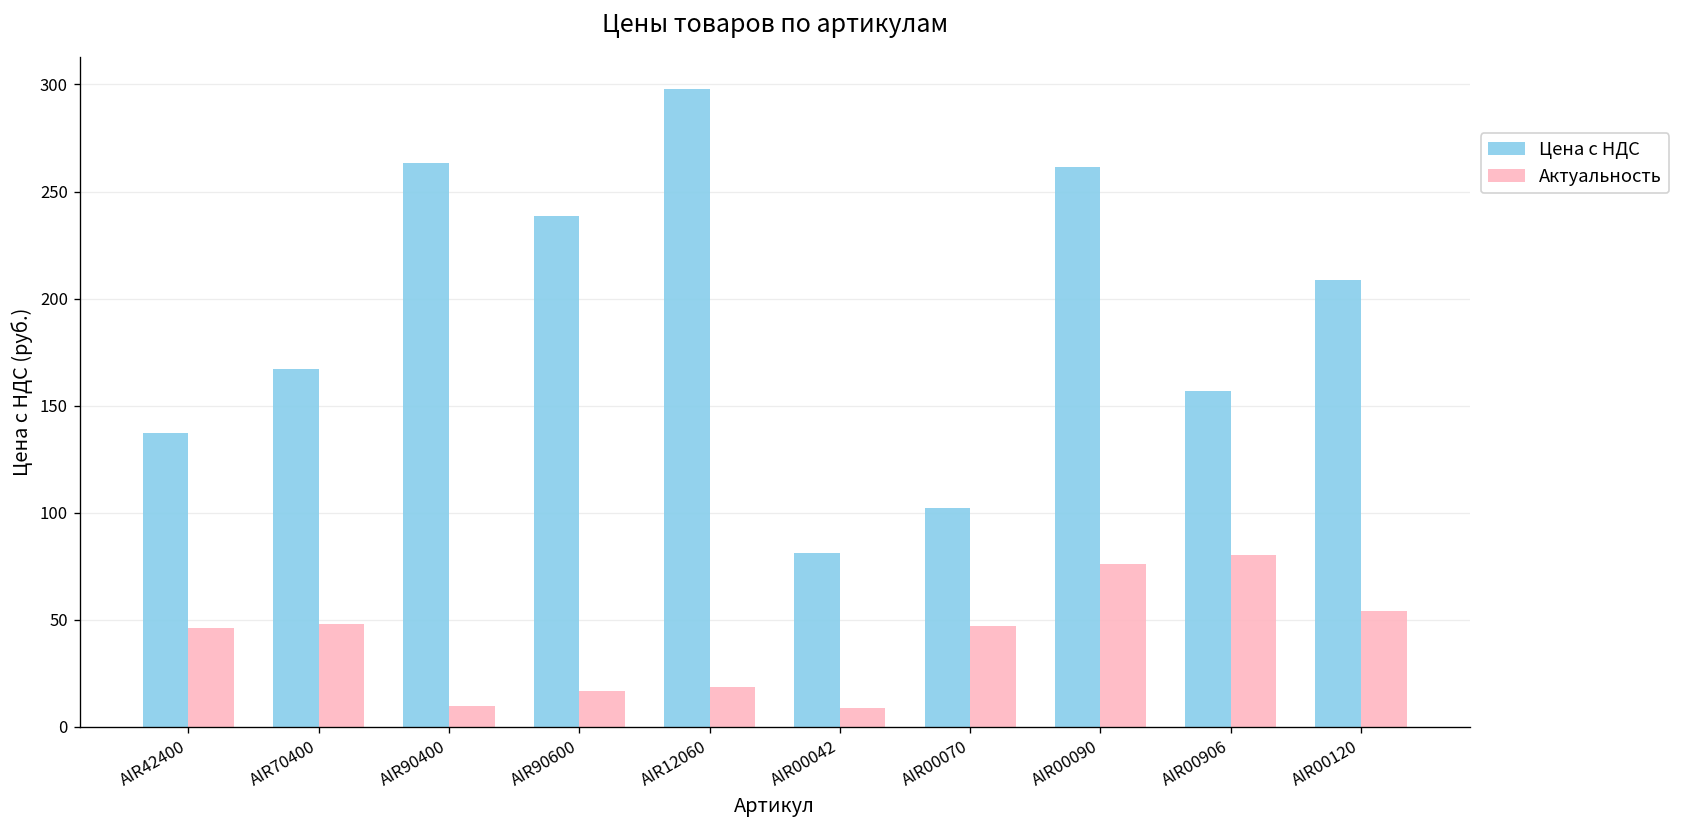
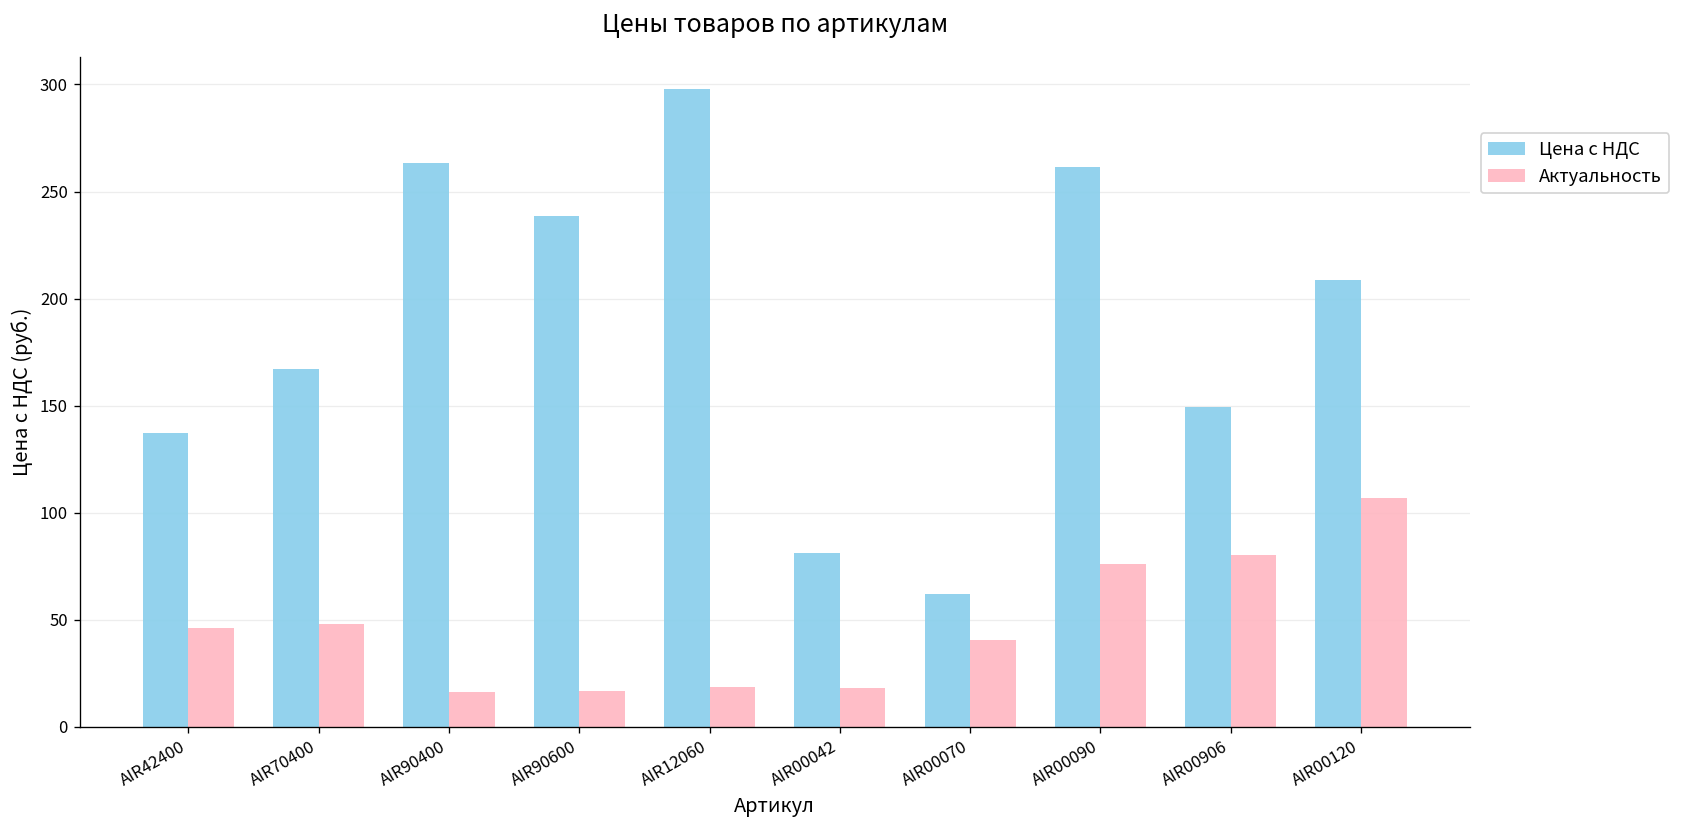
  {
    "Цена с НДС": {
      "AIR42400": 137,
      "AIR70400": 167,
      "AIR90400": 263,
      "AIR90600": 239,
      "AIR12060": 298,
      "AIR00042": 81,
-     "AIR00070": 102,
+     "AIR00070": 62,
      "AIR00090": 261,
-     "AIR00906": 157,
+     "AIR00906": 149,
      "AIR00120": 209
    },
    "Актуальность": {
      "AIR42400": 46,
      "AIR70400": 48,
-     "AIR90400": 9,
+     "AIR90400": 16,
      "AIR90600": 17,
      "AIR12060": 18,
-     "AIR00042": 9,
-     "AIR00070": 47,
+     "AIR00042": 18,
+     "AIR00070": 40,
      "AIR00090": 76,
      "AIR00906": 80,
-     "AIR00120": 54
+     "AIR00120": 107
    }
  }
